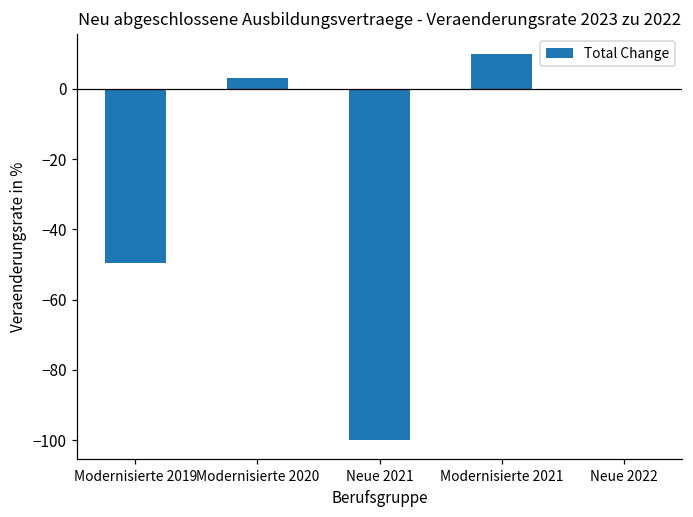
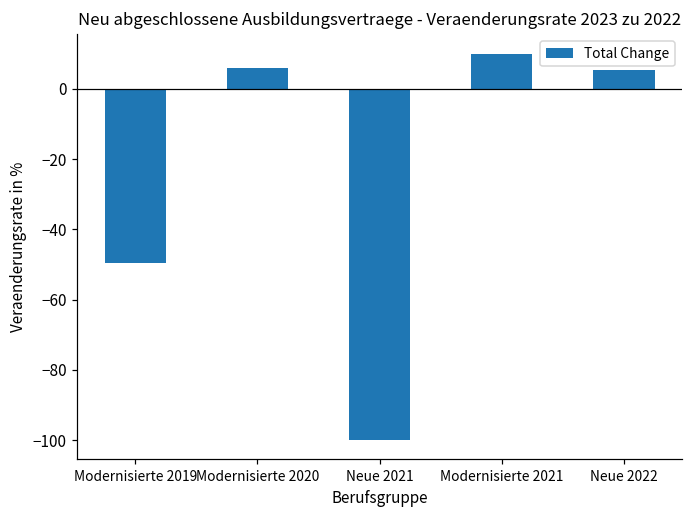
  {
    "Modernisierte 2019": -50,
-   "Modernisierte 2020": 3,
+   "Modernisierte 2020": 6,
    "Neue 2021": -100,
    "Modernisierte 2021": 10,
-   "Neue 2022": 0
+   "Neue 2022": 5
  }
